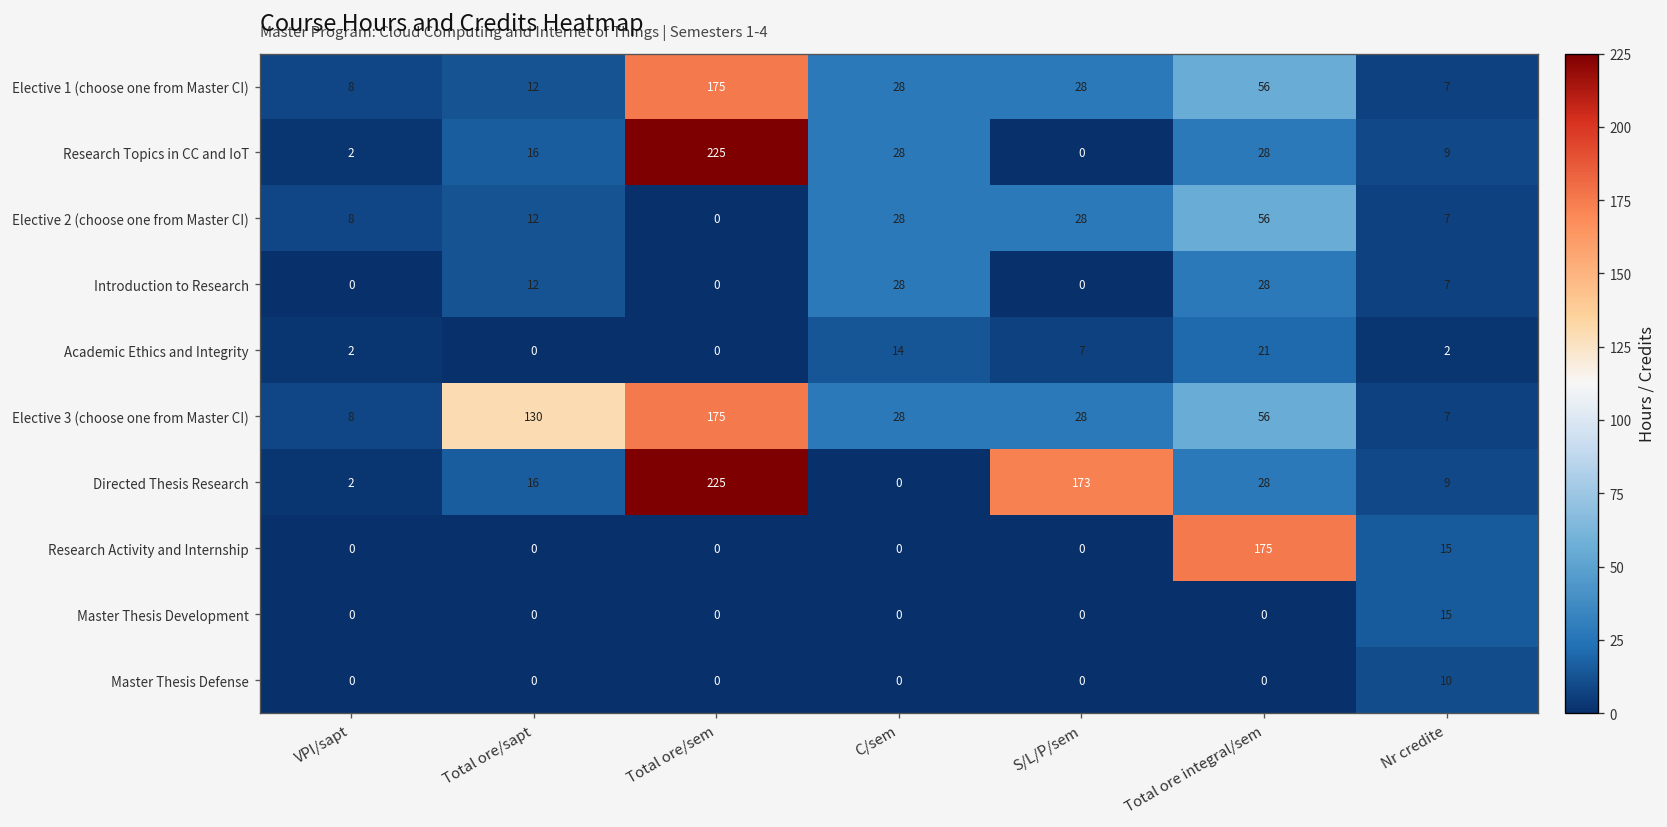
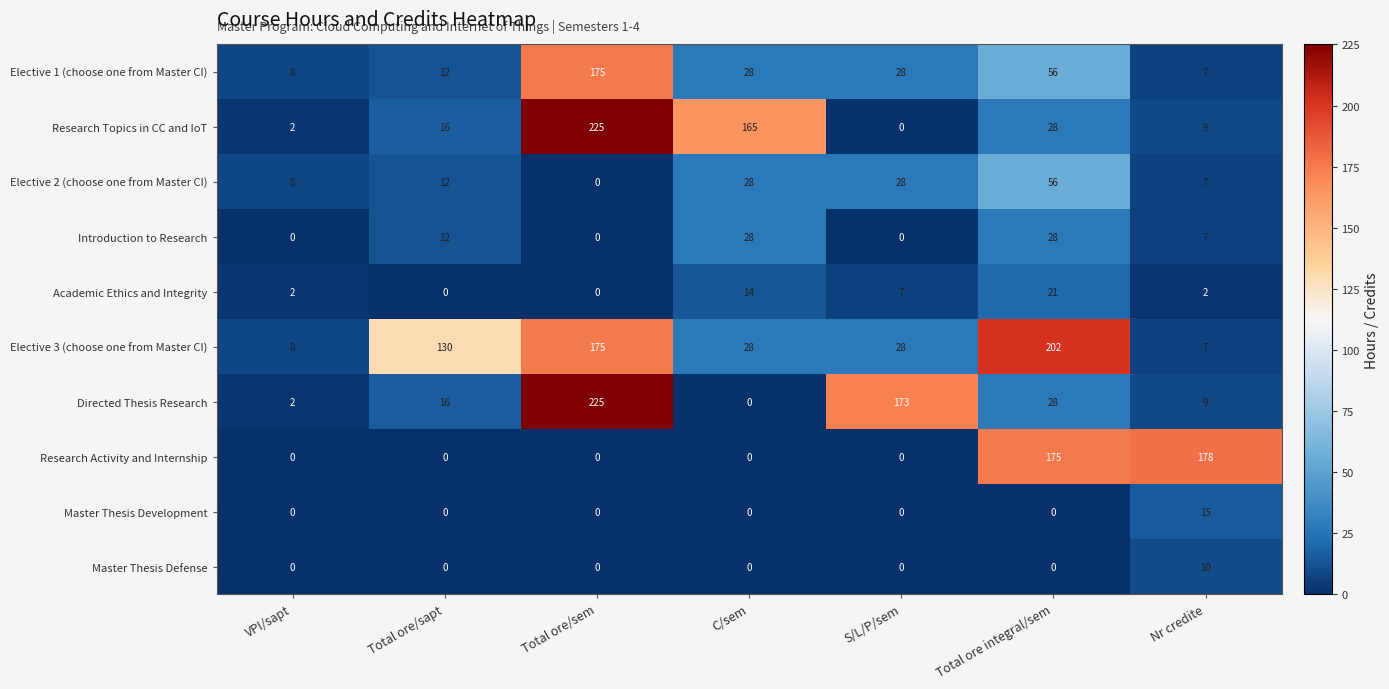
  {
    "Elective 1 (choose one from Master CI)": {
      "VPI/sapt": 8,
      "Total ore/sapt": 12,
      "Total ore/sem": 175,
      "C/sem": 28,
      "S/L/P/sem": 28,
      "Total ore integral/sem": 56,
      "Nr credite": 7
    },
    "Research Topics in CC and IoT": {
      "VPI/sapt": 2,
      "Total ore/sapt": 16,
      "Total ore/sem": 225,
-     "C/sem": 28,
+     "C/sem": 165,
      "S/L/P/sem": 0,
      "Total ore integral/sem": 28,
      "Nr credite": 9
    },
    "Elective 2 (choose one from Master CI)": {
      "VPI/sapt": 8,
      "Total ore/sapt": 12,
      "Total ore/sem": 0,
      "C/sem": 28,
      "S/L/P/sem": 28,
      "Total ore integral/sem": 56,
      "Nr credite": 7
    },
    "Introduction to Research": {
      "VPI/sapt": 0,
      "Total ore/sapt": 12,
      "Total ore/sem": 0,
      "C/sem": 28,
      "S/L/P/sem": 0,
      "Total ore integral/sem": 28,
      "Nr credite": 7
    },
    "Academic Ethics and Integrity": {
      "VPI/sapt": 2,
      "Total ore/sapt": 0,
      "Total ore/sem": 0,
      "C/sem": 14,
      "S/L/P/sem": 7,
      "Total ore integral/sem": 21,
      "Nr credite": 2
    },
    "Elective 3 (choose one from Master CI)": {
      "VPI/sapt": 8,
      "Total ore/sapt": 130,
      "Total ore/sem": 175,
      "C/sem": 28,
      "S/L/P/sem": 28,
-     "Total ore integral/sem": 56,
+     "Total ore integral/sem": 202,
      "Nr credite": 7
    },
    "Directed Thesis Research": {
      "VPI/sapt": 2,
      "Total ore/sapt": 16,
      "Total ore/sem": 225,
      "C/sem": 0,
      "S/L/P/sem": 173,
      "Total ore integral/sem": 28,
      "Nr credite": 9
    },
    "Research Activity and Internship": {
      "VPI/sapt": 0,
      "Total ore/sapt": 0,
      "Total ore/sem": 0,
      "C/sem": 0,
      "S/L/P/sem": 0,
      "Total ore integral/sem": 175,
-     "Nr credite": 15
+     "Nr credite": 178
    },
    "Master Thesis Development": {
      "VPI/sapt": 0,
      "Total ore/sapt": 0,
      "Total ore/sem": 0,
      "C/sem": 0,
      "S/L/P/sem": 0,
      "Total ore integral/sem": 0,
      "Nr credite": 15
    },
    "Master Thesis Defense": {
      "VPI/sapt": 0,
      "Total ore/sapt": 0,
      "Total ore/sem": 0,
      "C/sem": 0,
      "S/L/P/sem": 0,
      "Total ore integral/sem": 0,
      "Nr credite": 10
    }
  }
